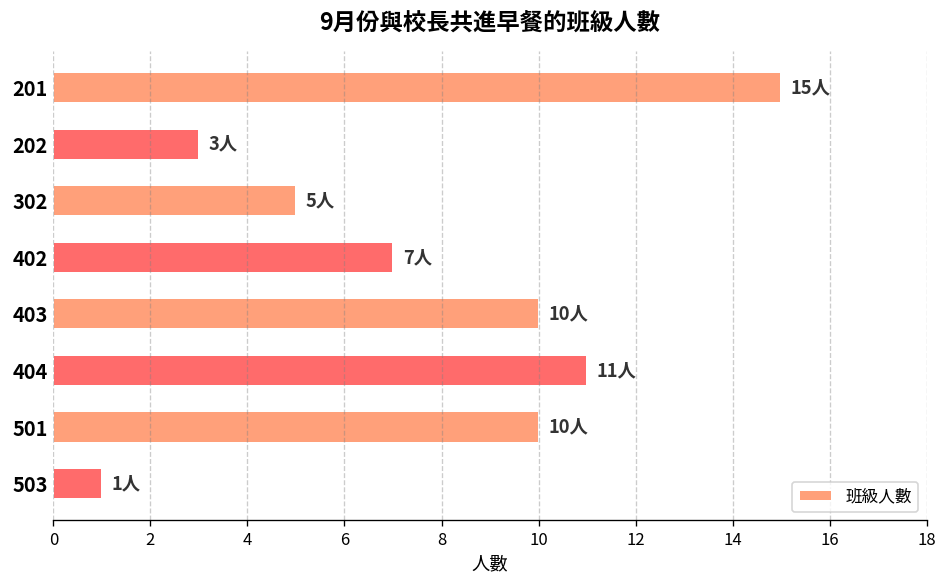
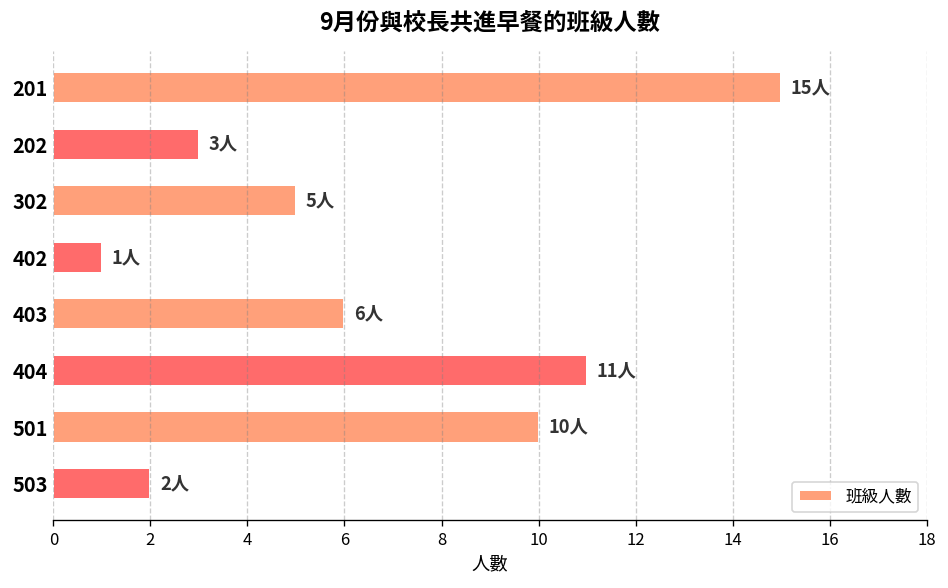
  {
    "201": "15人",
    "202": "3人",
    "302": "5人",
-   "402": "7人",
-   "403": "10人",
+   "402": "1人",
+   "403": "6人",
    "404": "11人",
    "501": "10人",
-   "503": "1人"
+   "503": "2人"
  }
